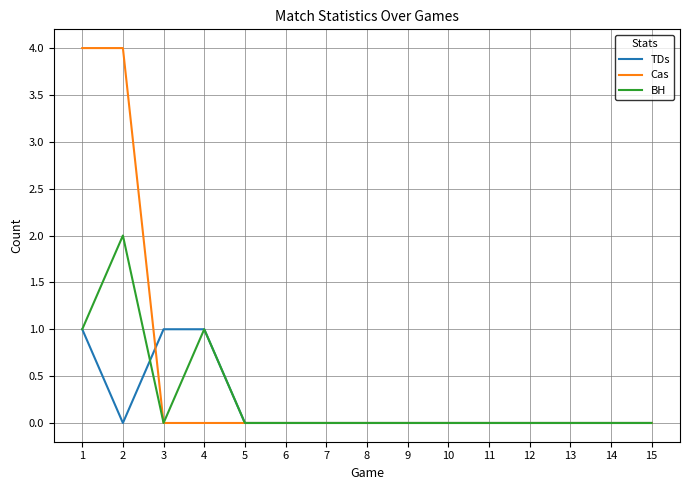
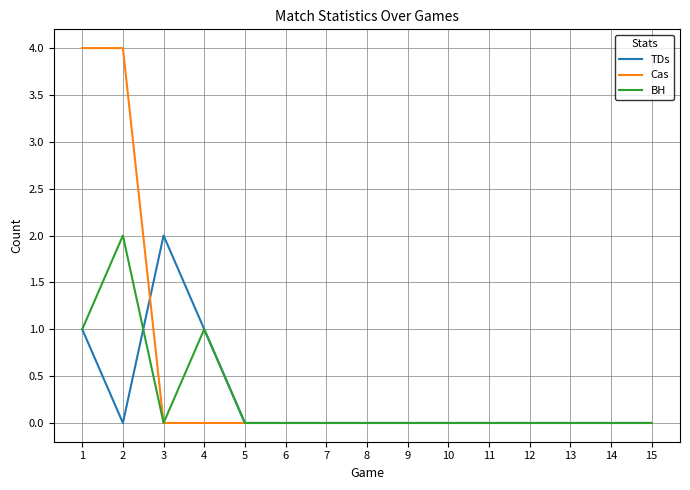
  {
    "TDs": {
      "2": 0,
-     "3": 1
+     "3": 2
    },
    "Cas": {
      "1": 4,
      "2": 4,
      "4": 0
    },
    "BH": {
      "2": 2
    }
  }
